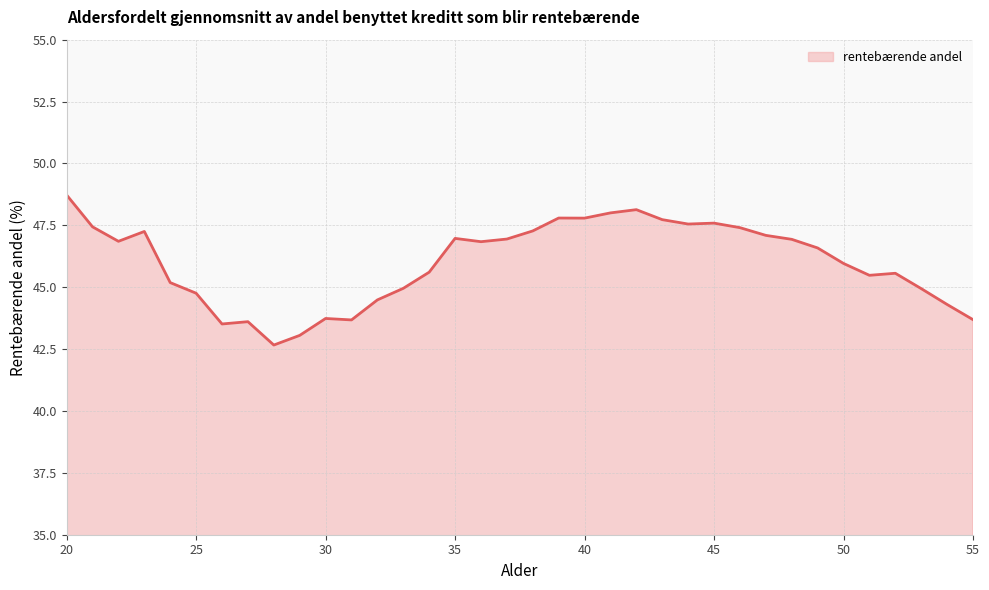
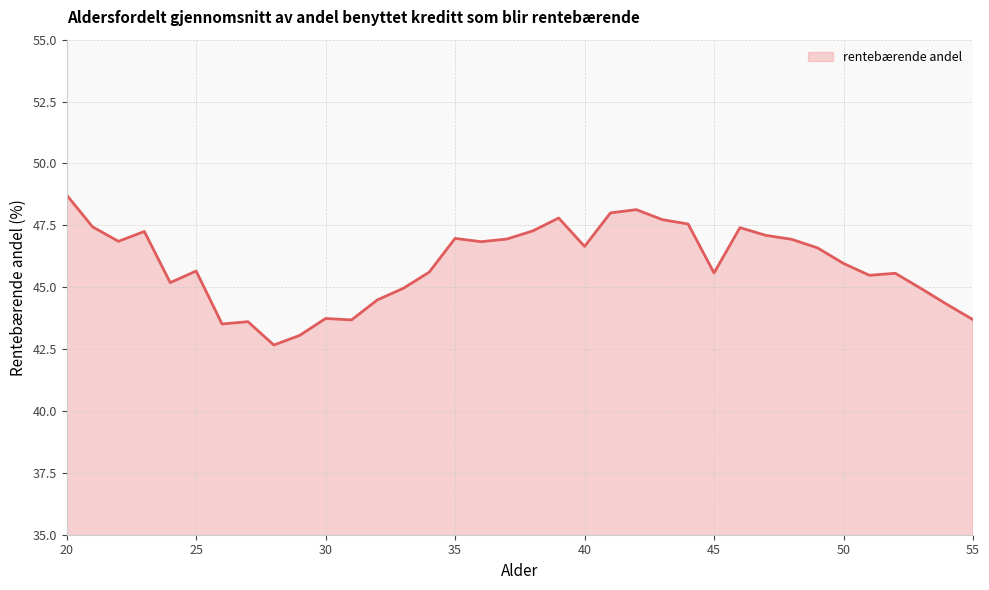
  {
    "20": 48.7,
-   "25": 44.8,
+   "25": 45.7,
    "30": 43.7,
    "35": 47.0,
-   "40": 47.8,
-   "45": 47.6,
+   "40": 46.6,
+   "45": 45.6,
    "50": 46.0,
    "55": 43.7
  }
